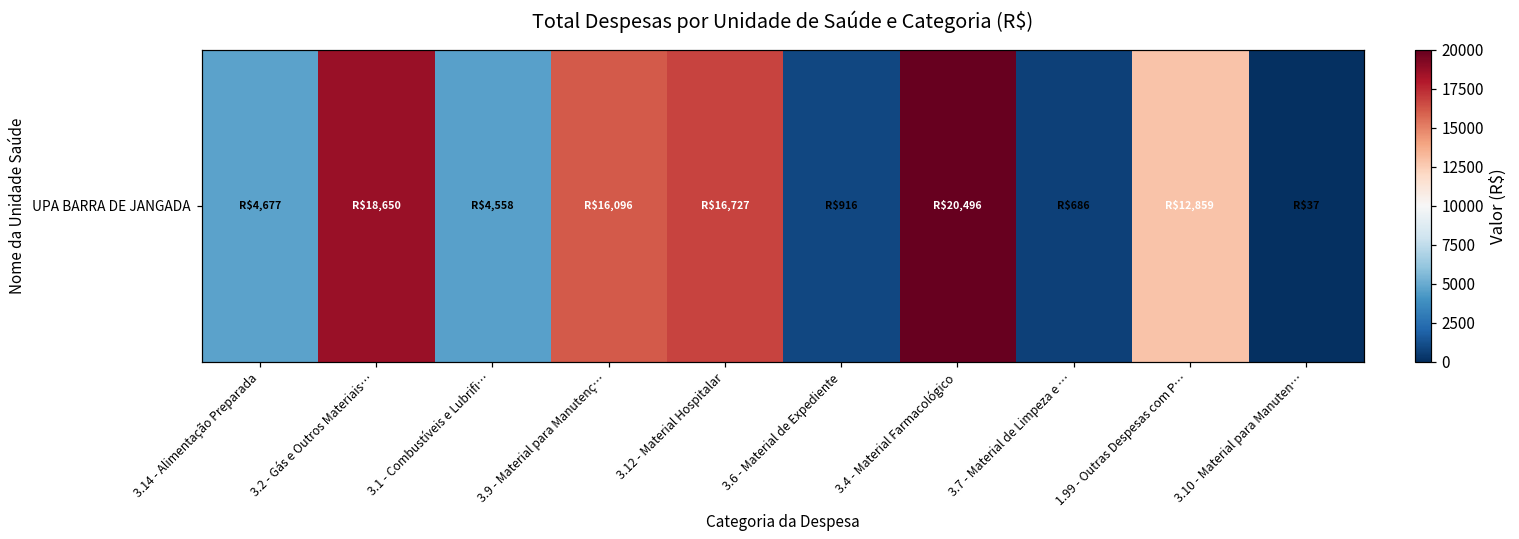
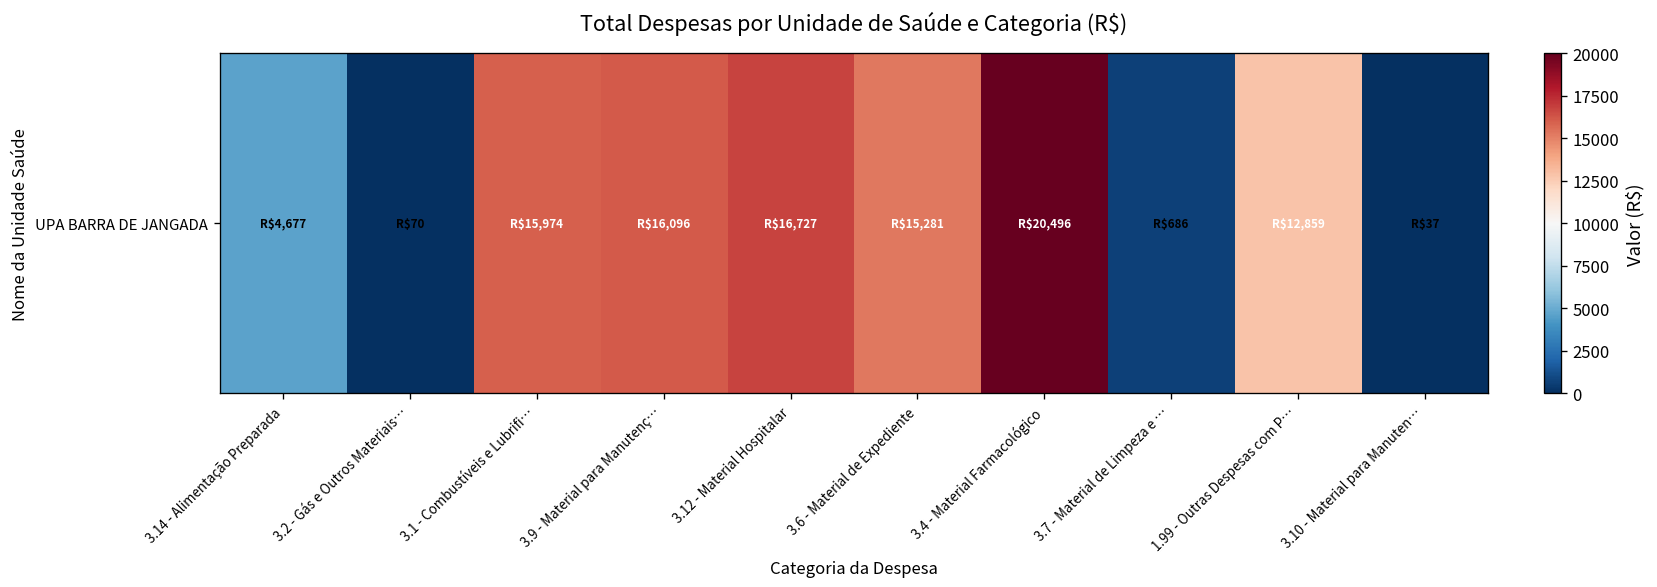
  {
    "UPA BARRA DE JANGADA": {
      "3.14 - Alimentação Preparada": "$4,677",
-     "3.2 - Gás e Outros Materiais…": "$18,650",
-     "3.1 - Combustíveis e Lubrifi…": "$4,558",
+     "3.2 - Gás e Outros Materiais…": "$70",
+     "3.1 - Combustíveis e Lubrifi…": "$15,974",
      "3.9 - Material para Manutenç…": "$16,096",
      "3.12 - Material Hospitalar": "$16,727",
-     "3.6 - Material de Expediente": "$916",
+     "3.6 - Material de Expediente": "$15,281",
      "3.4 - Material Farmacológico": "$20,496",
      "3.7 - Material de Limpeza e …": "$686",
      "1.99 - Outras Despesas com P…": "$12,859",
      "3.10 - Material para Manuten…": "$37"
    }
  }
